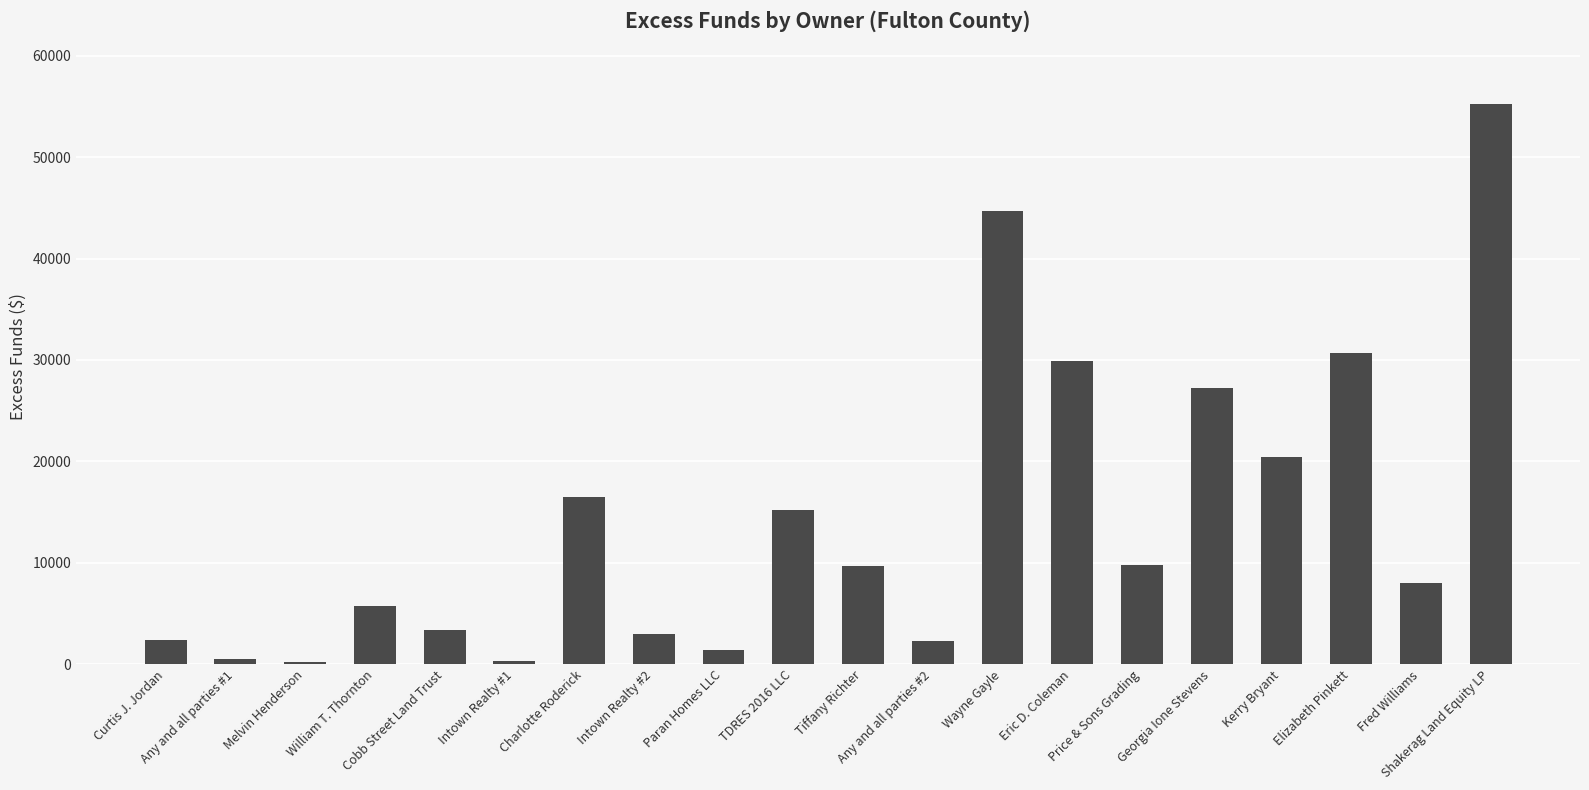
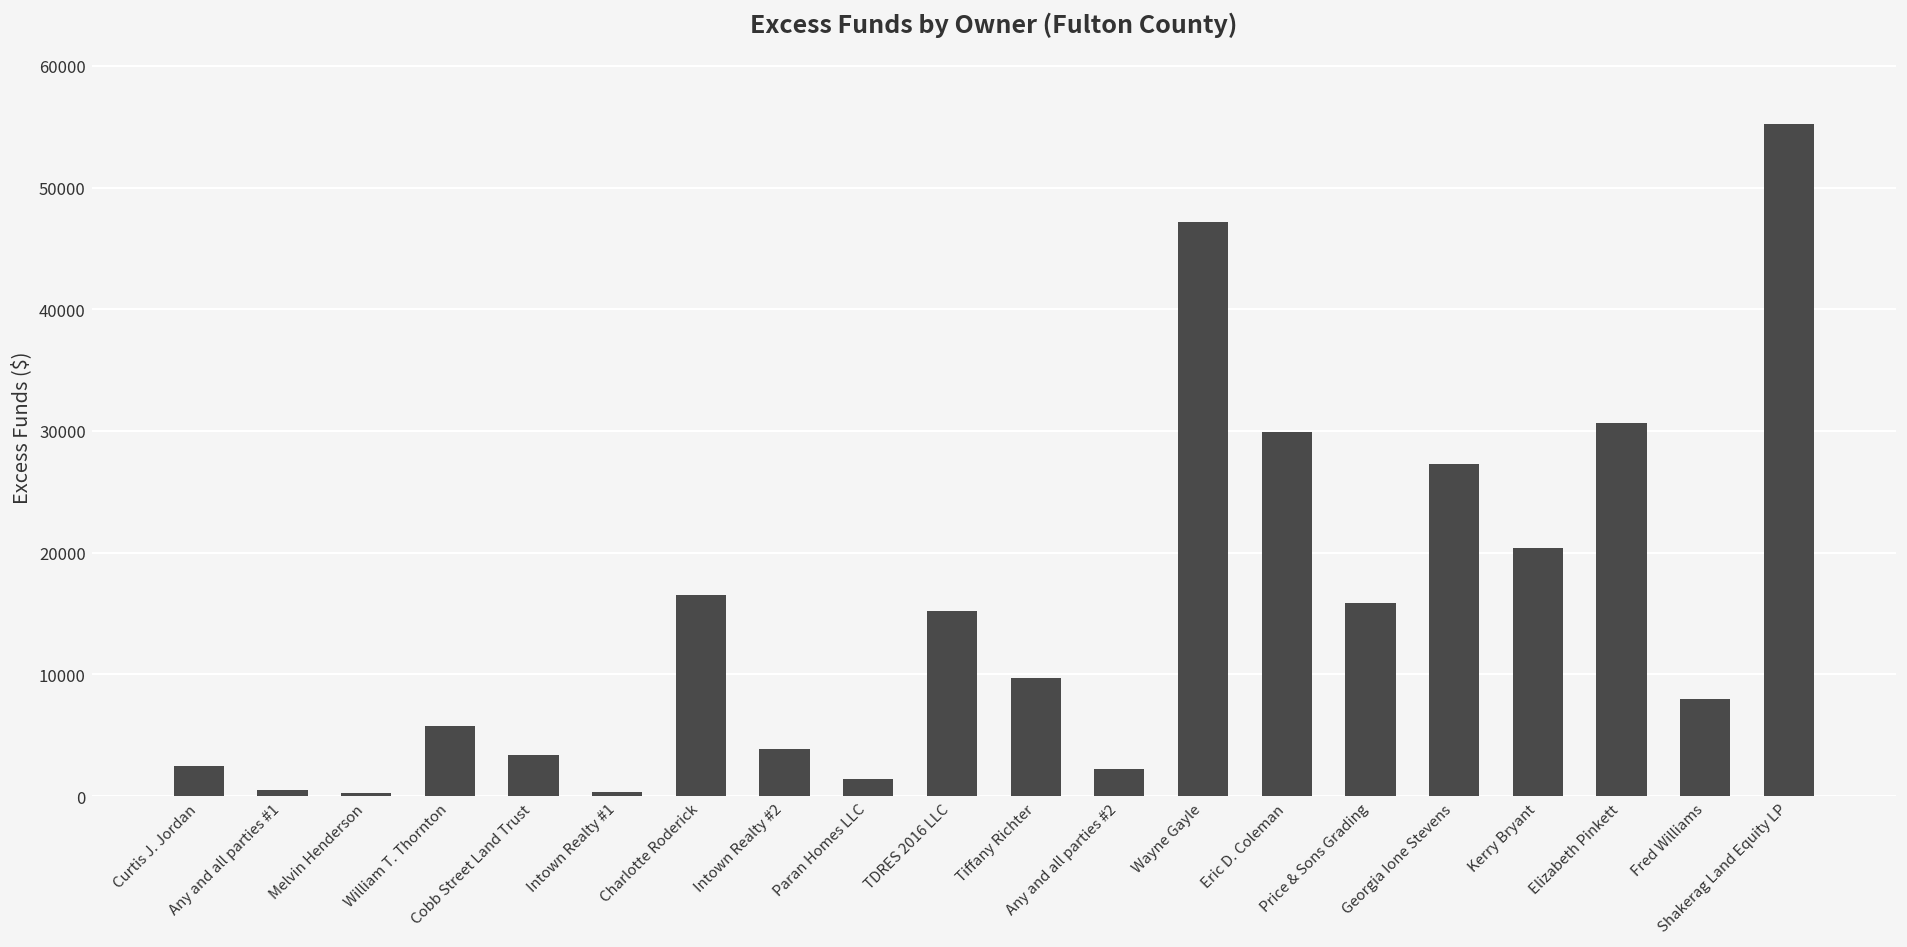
  {
    "Curtis J. Jordan": 2400,
    "Any and all parties #1": 500,
    "William T. Thornton": 5800,
    "Cobb Street Land Trust": 3400,
    "Intown Realty #1": 400,
    "Charlotte Roderick": 16500,
-   "Intown Realty #2": 2900,
+   "Intown Realty #2": 3900,
    "Paran Homes LLC": 1400,
    "TDRES 2016 LLC": 15200,
    "Tiffany Richter": 9700,
    "Any and all parties #2": 2300,
-   "Wayne Gayle": 44700,
+   "Wayne Gayle": 47200,
    "Eric D. Coleman": 29900,
-   "Price & Sons Grading": 9800,
+   "Price & Sons Grading": 15900,
    "Georgia Ione Stevens": 27300,
    "Kerry Bryant": 20400,
    "Elizabeth Pinkett": 30700,
    "Fred Williams": 8000,
    "Shakerag Land Equity LP": 55200
  }
